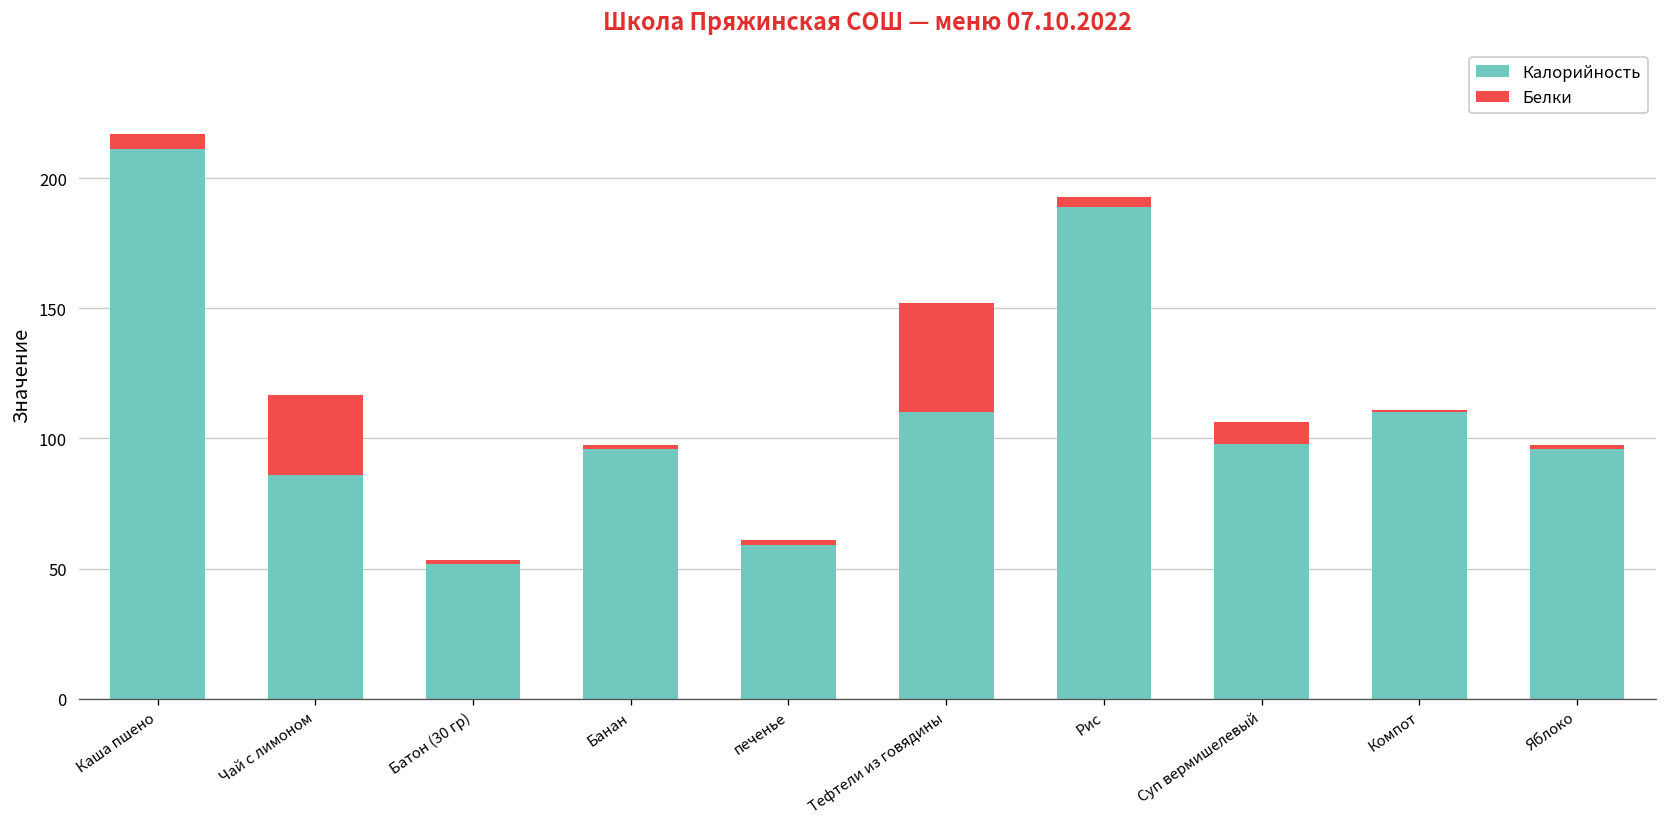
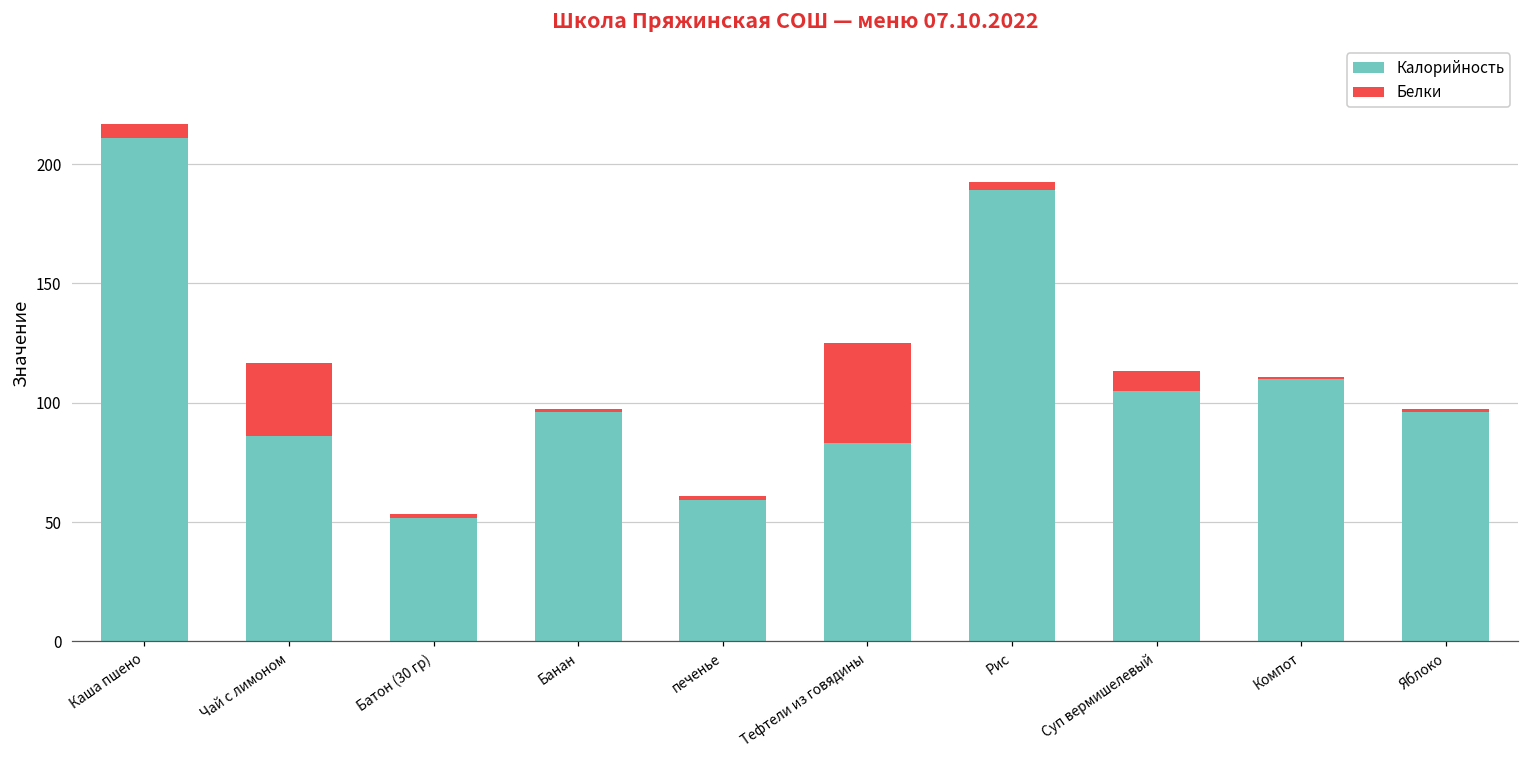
  {
    "Калорийность": {
      "Каша пшено": 211,
      "Чай с лимоном": 86,
      "Батон (30 гр)": 52,
      "Банан": 96,
      "печенье": 59,
-     "Тефтели из говядины": 110,
+     "Тефтели из говядины": 83,
      "Рис": 189,
-     "Суп вермишелевый": 98,
+     "Суп вермишелевый": 105,
      "Компот": 110,
      "Яблоко": 96
    },
    "Белки": {
      "Каша пшено": 6,
      "Чай с лимоном": 31,
      "Батон (30 гр)": 2,
      "Банан": 2,
      "печенье": 2,
      "Тефтели из говядины": 42,
      "Рис": 4,
      "Суп вермишелевый": 8,
      "Яблоко": 2
    }
  }
